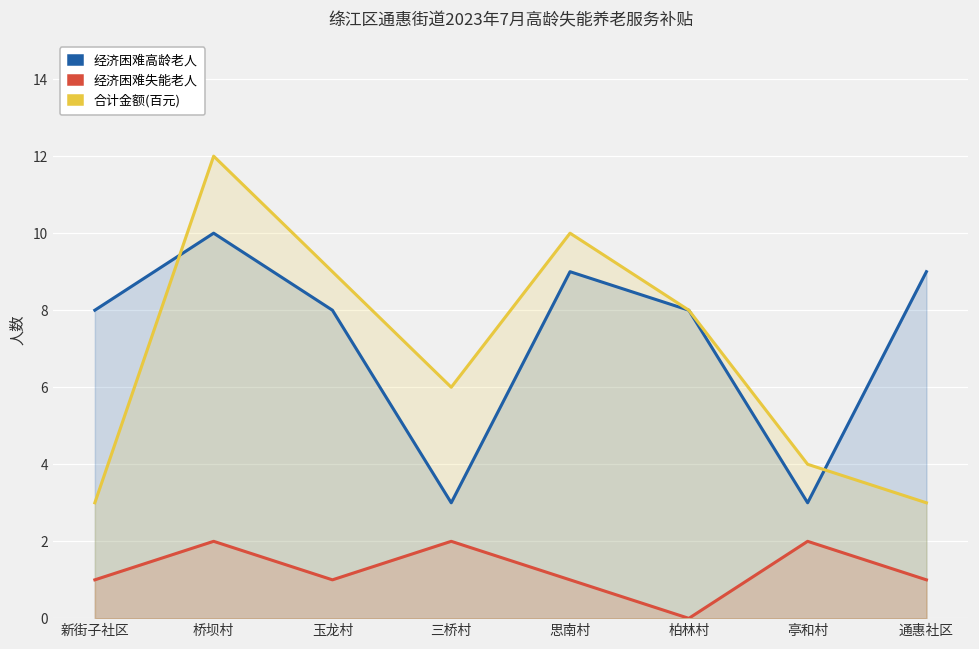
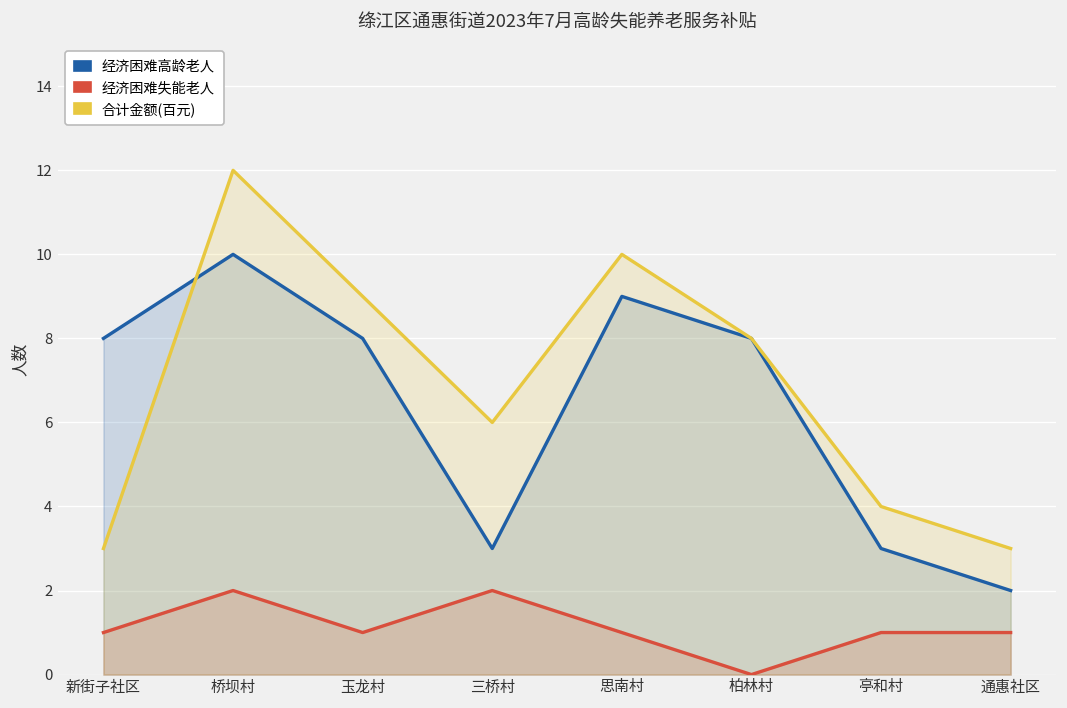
  {
    "经济困难高龄老人": {
      "新街子社区": 8,
      "桥坝村": 10,
      "玉龙村": 8,
      "三桥村": 3,
      "思南村": 9,
      "亭和村": 3,
-     "通惠社区": 9
+     "通惠社区": 2
    },
    "经济困难失能老人": {
      "新街子社区": 1,
      "桥坝村": 2,
      "玉龙村": 1,
      "三桥村": 2,
      "思南村": 1,
      "柏林村": 0,
-     "亭和村": 2,
+     "亭和村": 1,
      "通惠社区": 1
    },
    "合计金额(百元)": {
      "新街子社区": 3,
      "桥坝村": 12,
      "玉龙村": 9,
      "三桥村": 6,
      "思南村": 10,
      "亭和村": 4,
      "通惠社区": 3
    }
  }
